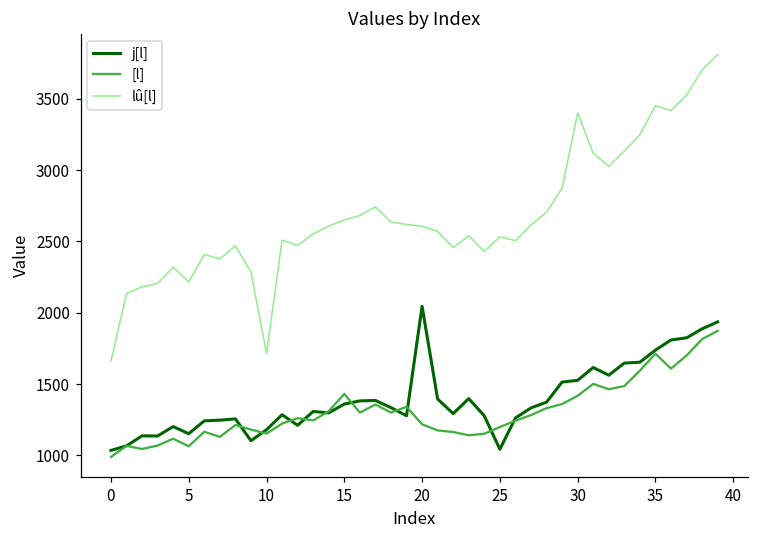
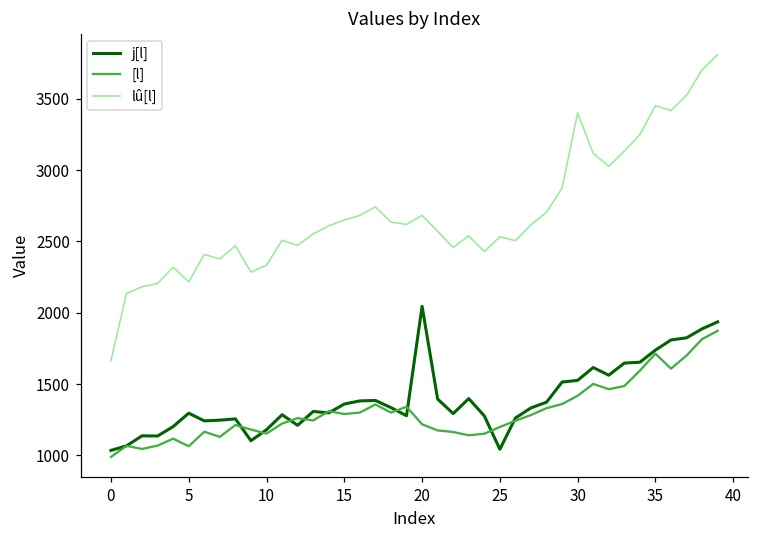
  {
    "j[l]": {
      "0": 1040,
-     "5": 1150,
+     "5": 1300,
      "10": 1180,
      "15": 1360,
      "20": 2050,
      "25": 1040,
      "30": 1530,
      "35": 1740
    },
    "[l]": {
      "0": 990,
      "5": 1060,
      "10": 1150,
-     "15": 1430,
+     "15": 1290,
      "20": 1220,
      "25": 1200,
      "30": 1420,
      "35": 1710
    },
    "lû[l]": {
      "0": 1660,
      "5": 2220,
-     "10": 1710,
+     "10": 2330,
      "15": 2650,
-     "20": 2610,
+     "20": 2680,
      "25": 2530,
      "30": 3400,
      "35": 3450
    }
  }
